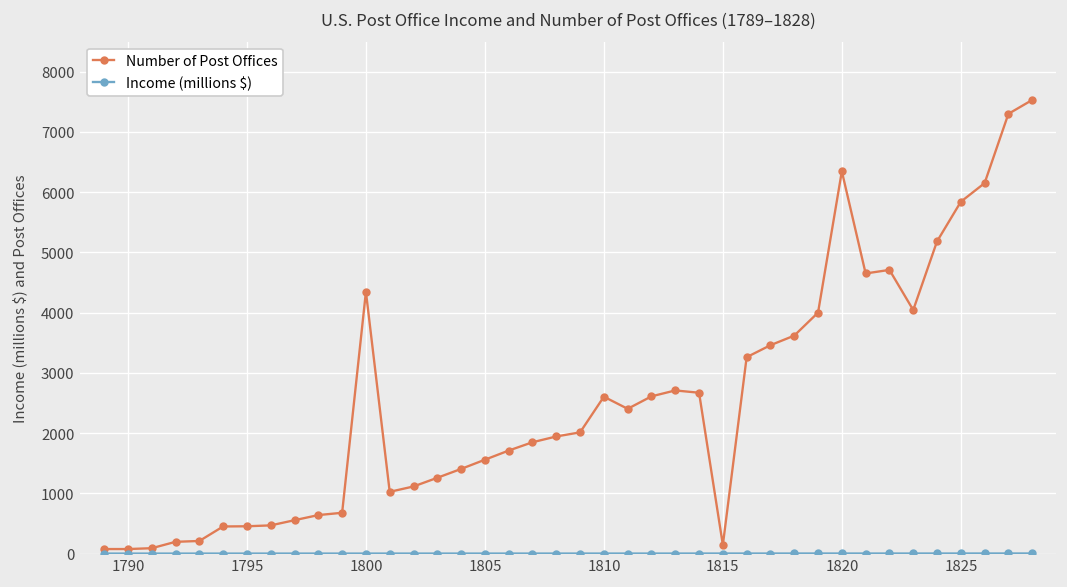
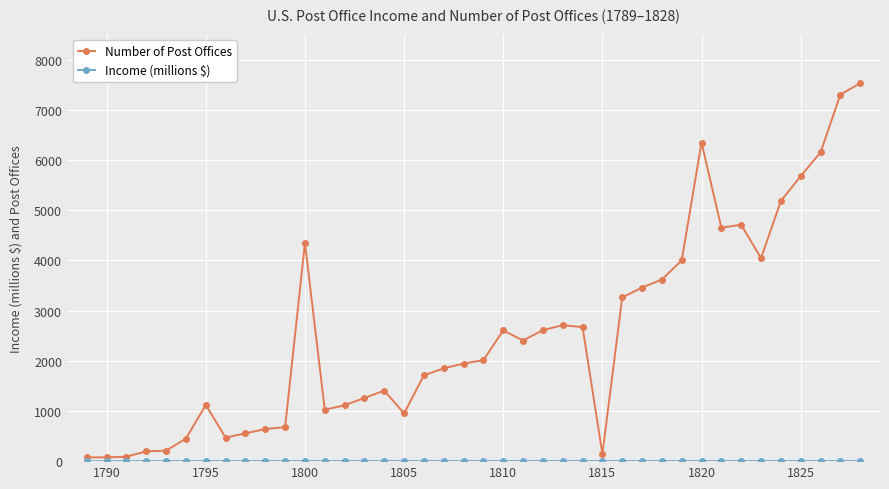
  {
    "Number of Post Offices": {
      "1790": 100,
-     "1795": 500,
+     "1795": 1100,
      "1800": 4300,
-     "1805": 1600,
+     "1805": 1000,
      "1810": 2600,
      "1815": 100,
      "1820": 6300,
-     "1825": 5800
+     "1825": 5700
    },
    "Income (millions $)": {
      "1790": 0,
      "1795": 0,
      "1800": 0,
      "1805": 0,
      "1810": 0,
      "1815": 0,
      "1820": 0,
      "1825": 0
    }
  }
